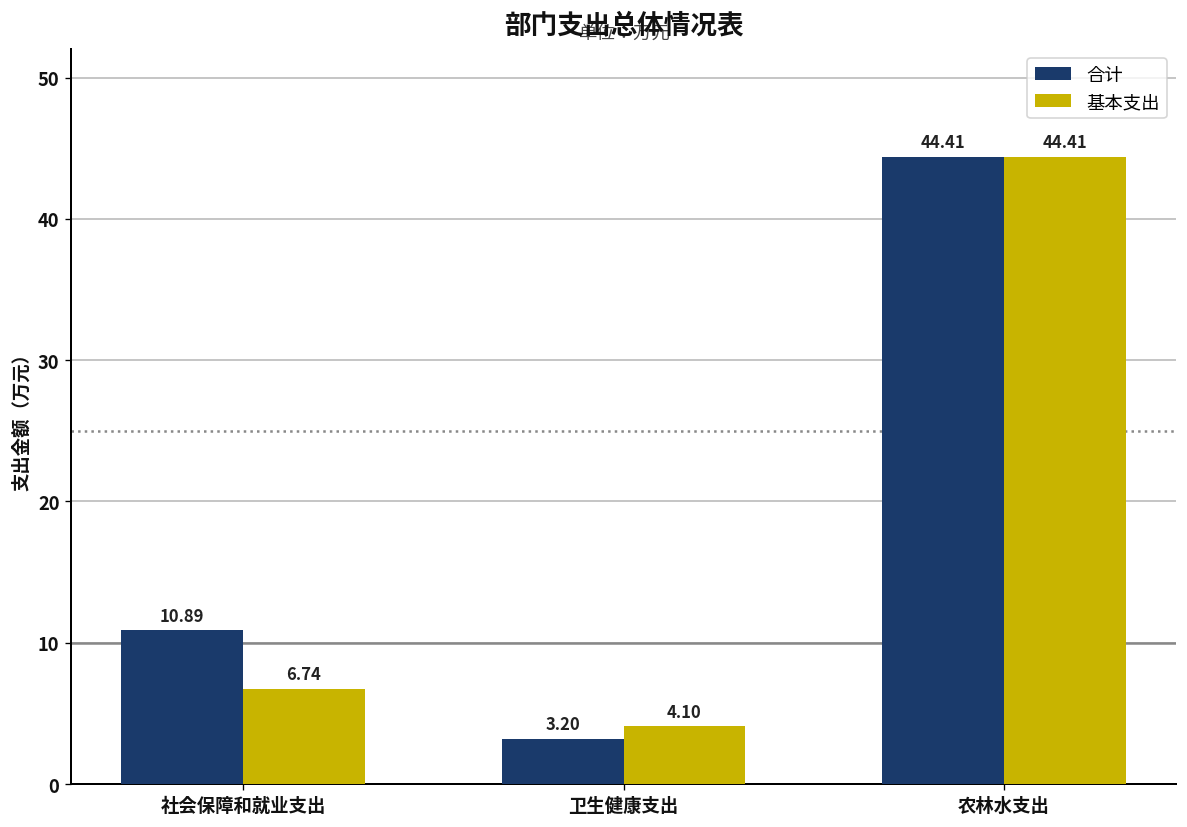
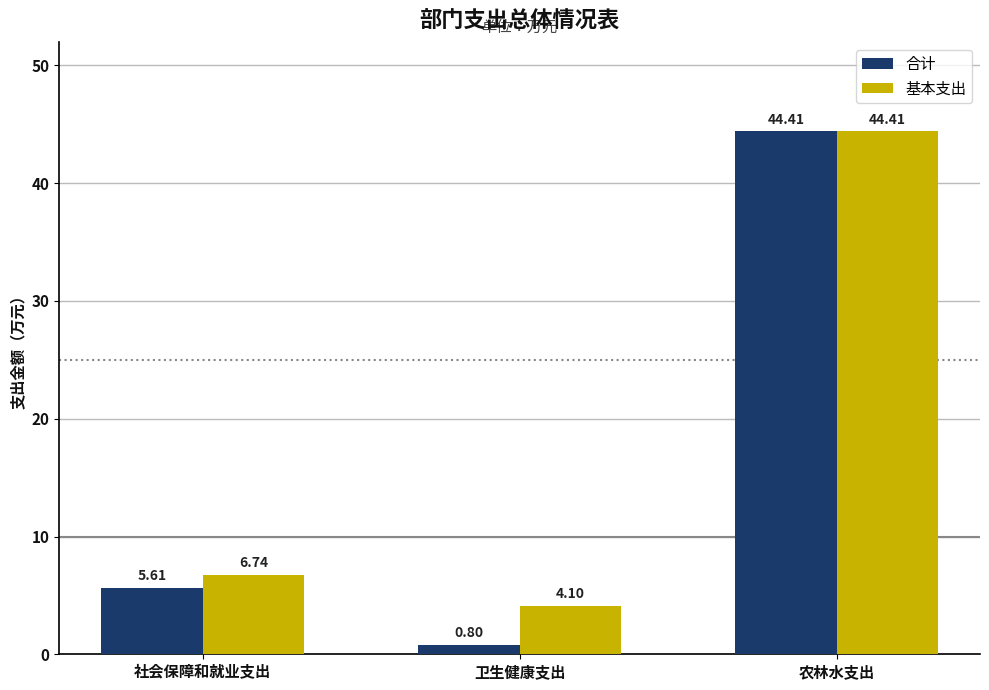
  {
    "合计": {
-     "社会保障和就业支出": 10.89,
-     "卫生健康支出": 3.20,
+     "社会保障和就业支出": 5.61,
+     "卫生健康支出": 0.80,
      "农林水支出": 44.41
    },
    "基本支出": {
      "社会保障和就业支出": 6.74,
      "卫生健康支出": 4.10,
      "农林水支出": 44.41
    }
  }
